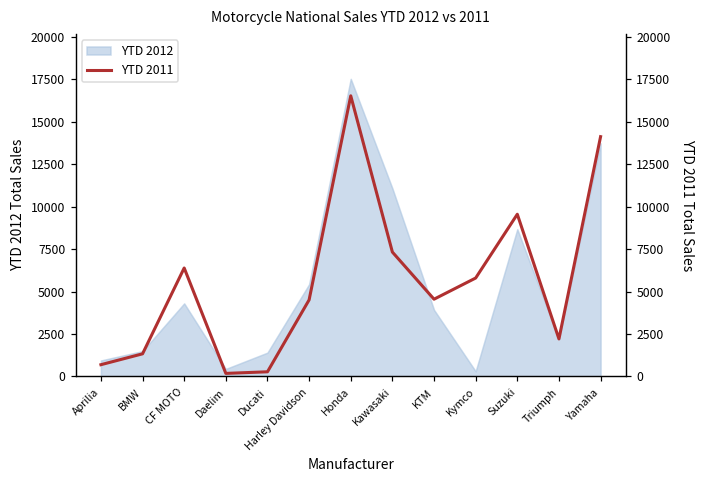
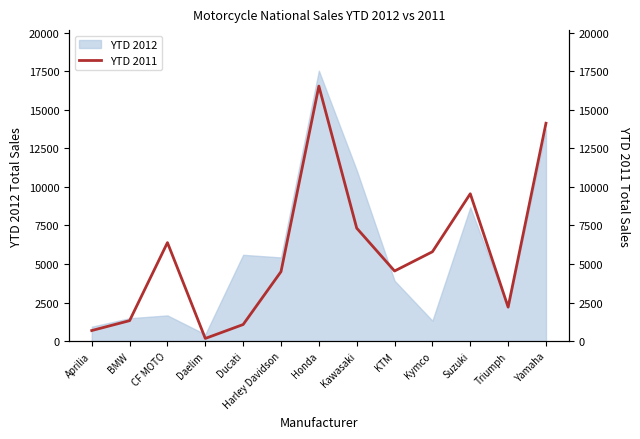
  {
    "YTD 2012": {
      "Aprilia": 900,
      "BMW": 1500,
-     "CF MOTO": 4300,
+     "CF MOTO": 1700,
      "Daelim": 400,
-     "Ducati": 1400,
+     "Ducati": 5600,
      "Harley Davidson": 5400,
      "Honda": 17500,
      "Kawasaki": 11100,
      "KTM": 3900,
-     "Kymco": 300,
+     "Kymco": 1300,
      "Suzuki": 8700,
      "Triumph": 2200,
      "Yamaha": 13700
    },
    "YTD 2011": {
      "Aprilia": 700,
      "BMW": 1300,
      "CF MOTO": 6400,
      "Daelim": 200,
-     "Ducati": 300,
+     "Ducati": 1100,
      "Harley Davidson": 4500,
      "Honda": 16500,
      "Kawasaki": 7300,
      "KTM": 4500,
      "Kymco": 5800,
      "Suzuki": 9600,
      "Triumph": 2200,
      "Yamaha": 14100
    }
  }
